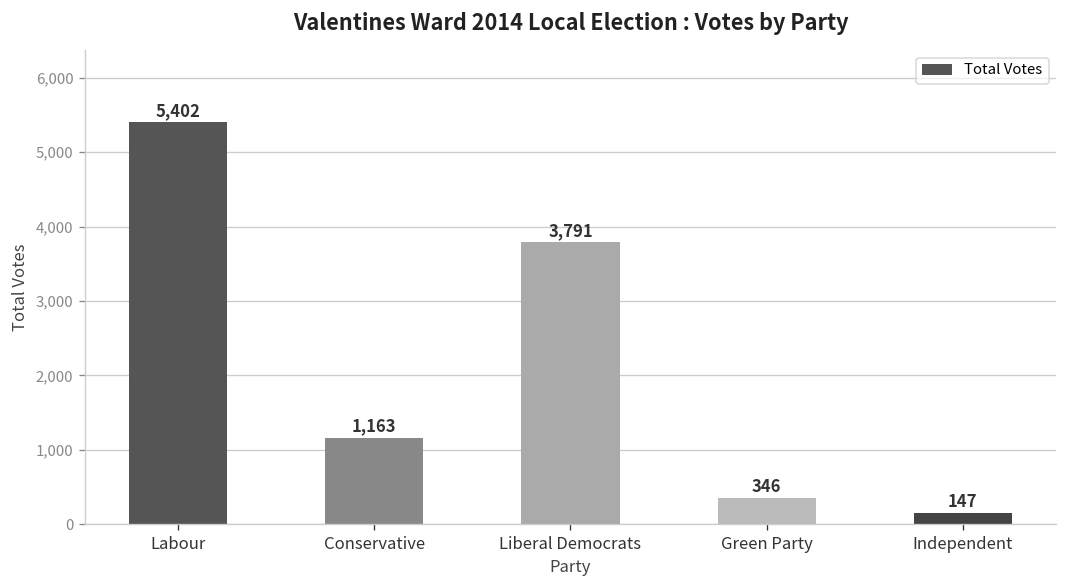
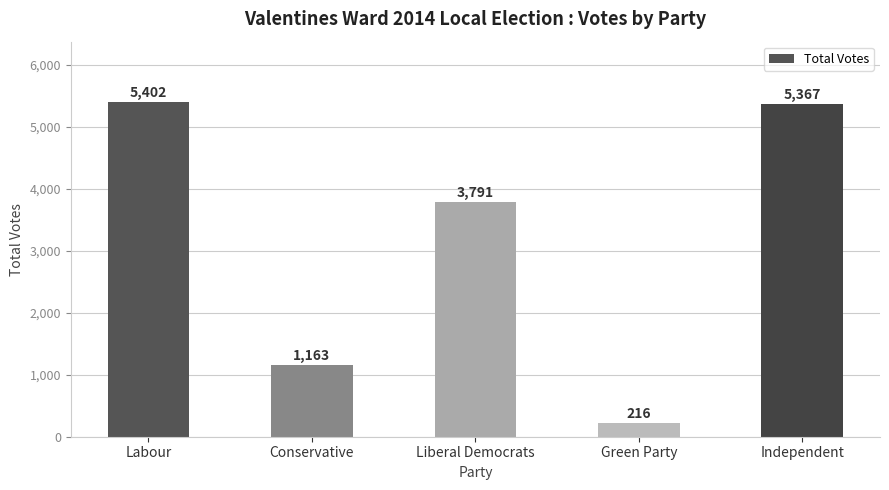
  {
    "Labour": "5,402",
    "Conservative": "1,163",
    "Liberal Democrats": "3,791",
-   "Green Party": "346",
-   "Independent": "147"
+   "Green Party": "216",
+   "Independent": "5,367"
  }
